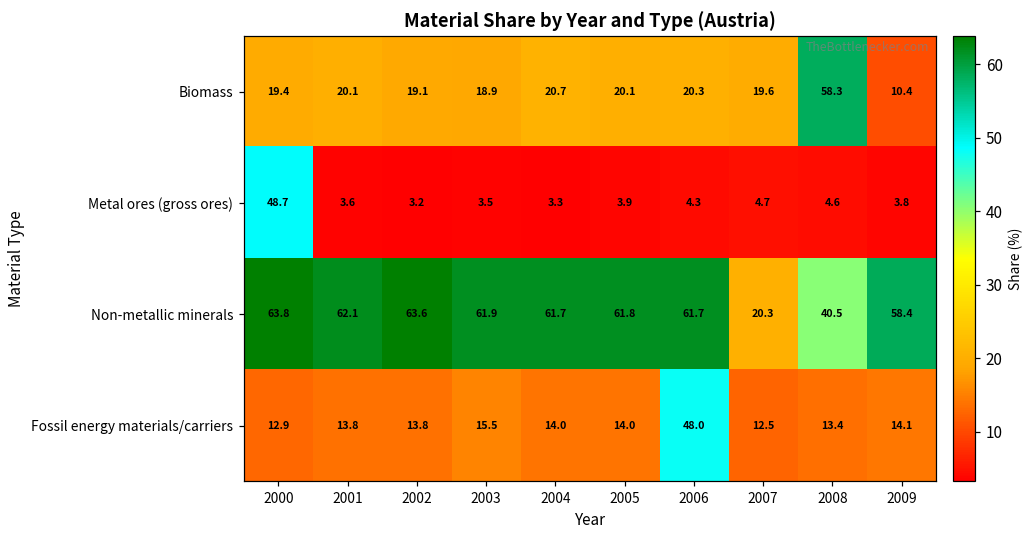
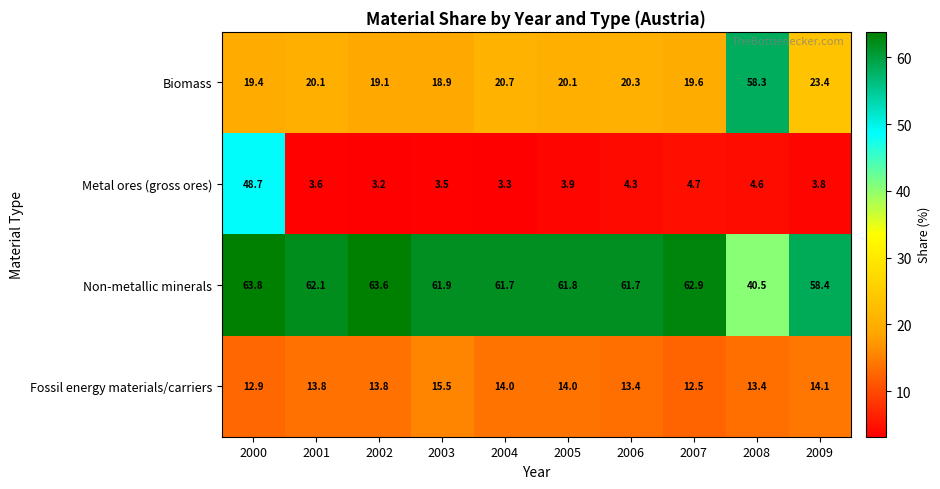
  {
    "Biomass": {
      "2000": 19.4,
      "2001": 20.1,
      "2002": 19.1,
      "2003": 18.9,
      "2004": 20.7,
      "2005": 20.1,
      "2006": 20.3,
      "2007": 19.6,
      "2008": 58.3,
-     "2009": 10.4
+     "2009": 23.4
    },
    "Metal ores (gross ores)": {
      "2000": 48.7,
      "2001": 3.6,
      "2002": 3.2,
      "2003": 3.5,
      "2004": 3.3,
      "2005": 3.9,
      "2006": 4.3,
      "2007": 4.7,
      "2008": 4.6,
      "2009": 3.8
    },
    "Non-metallic minerals": {
      "2000": 63.8,
      "2001": 62.1,
      "2002": 63.6,
      "2003": 61.9,
      "2004": 61.7,
      "2005": 61.8,
      "2006": 61.7,
-     "2007": 20.3,
+     "2007": 62.9,
      "2008": 40.5,
      "2009": 58.4
    },
    "Fossil energy materials/carriers": {
      "2000": 12.9,
      "2001": 13.8,
      "2002": 13.8,
      "2003": 15.5,
      "2004": 14.0,
      "2005": 14.0,
-     "2006": 48.0,
+     "2006": 13.4,
      "2007": 12.5,
      "2008": 13.4,
      "2009": 14.1
    }
  }
